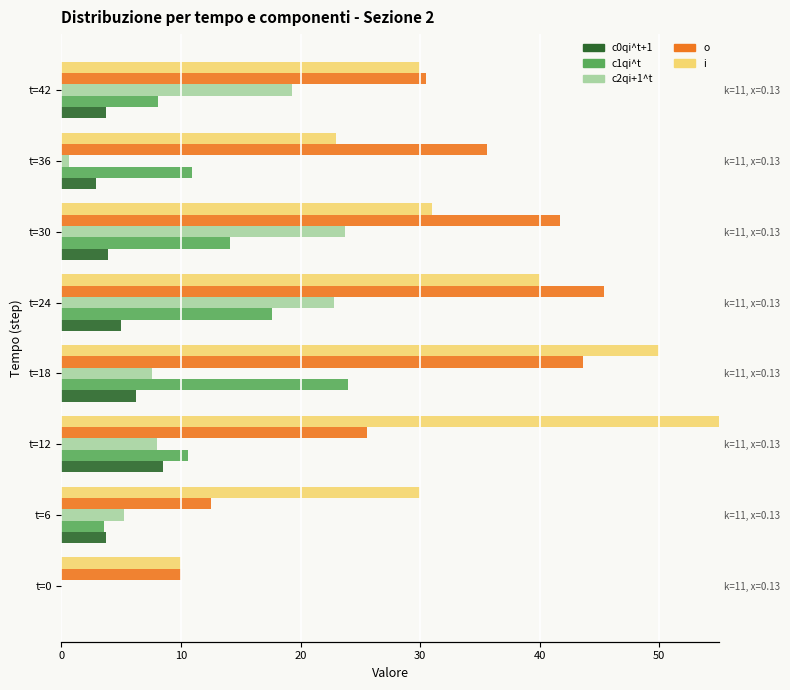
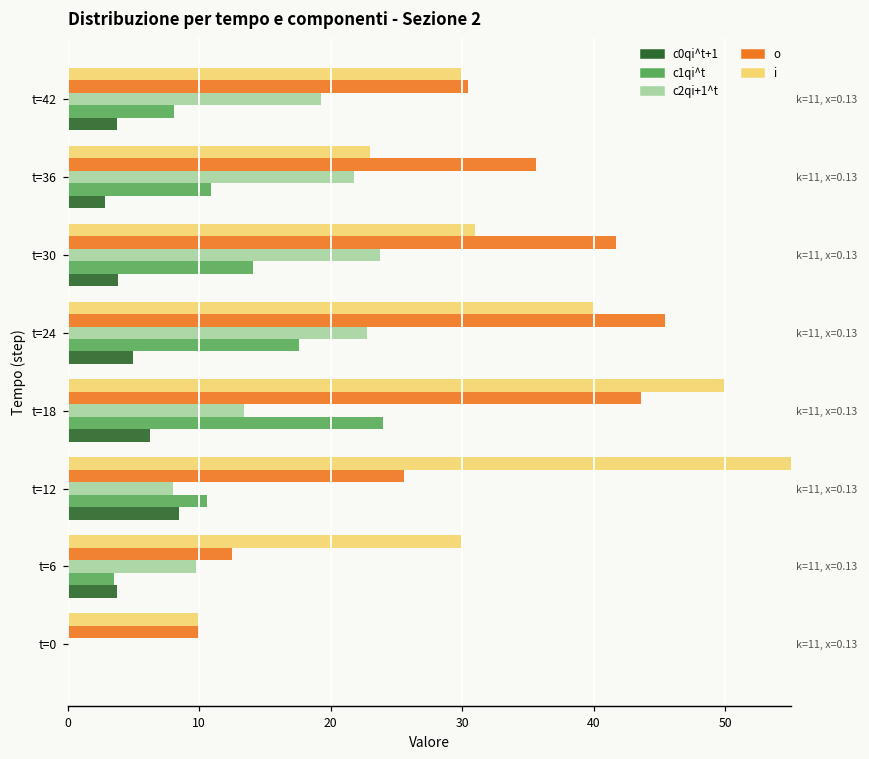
  {
    "c2qi+1^t": {
      "t=42": 19.3,
-     "t=36": 0.6,
+     "t=36": 21.8,
      "t=30": 23.7,
      "t=24": 22.8,
-     "t=18": 7.6,
+     "t=18": 13.4,
      "t=12": 8.0,
-     "t=6": 5.2,
+     "t=6": 9.7,
      "t=0": 0.0
    }
  }
